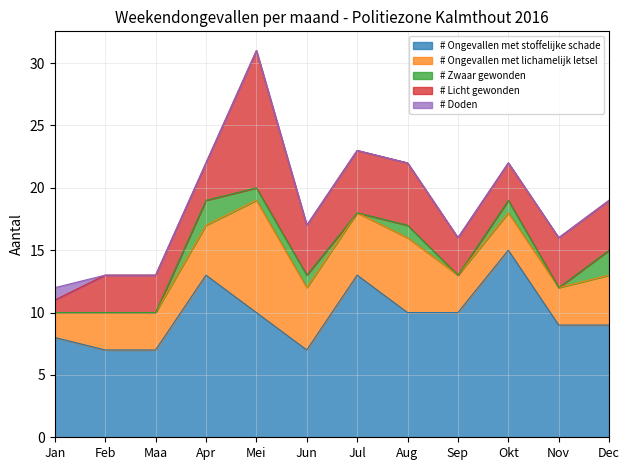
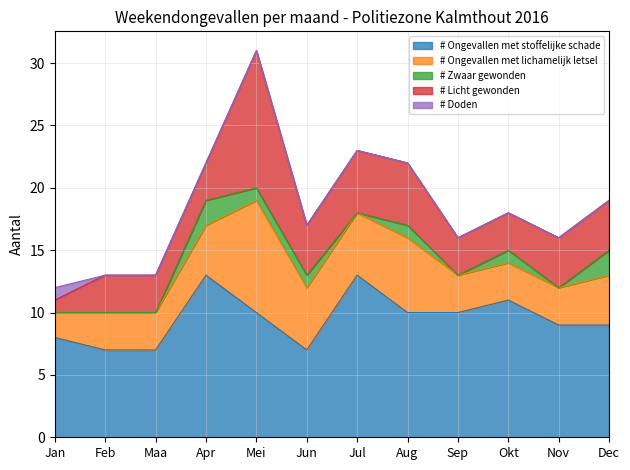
  {
    "# Ongevallen met stoffelijke schade": {
      "Jan": 8,
      "Feb": 7,
      "Maa": 7,
      "Apr": 13,
      "Mei": 10,
      "Jun": 7,
      "Jul": 13,
      "Aug": 10,
      "Sep": 10,
-     "Okt": 15,
+     "Okt": 11,
      "Nov": 9,
      "Dec": 9
    },
    "# Ongevallen met lichamelijk letsel": {
      "Apr": 4,
      "Mei": 9,
      "Jun": 5,
      "Aug": 6,
      "Okt": 3,
      "Dec": 4
    },
    "# Zwaar gewonden": {
      "Apr": 2,
      "Mei": 1,
      "Jun": 1,
      "Aug": 1,
      "Okt": 1,
      "Dec": 2
    },
    "# Licht gewonden": {
      "Jan": 1
    },
    "# Doden": {
      "Jan": 1
    }
  }
